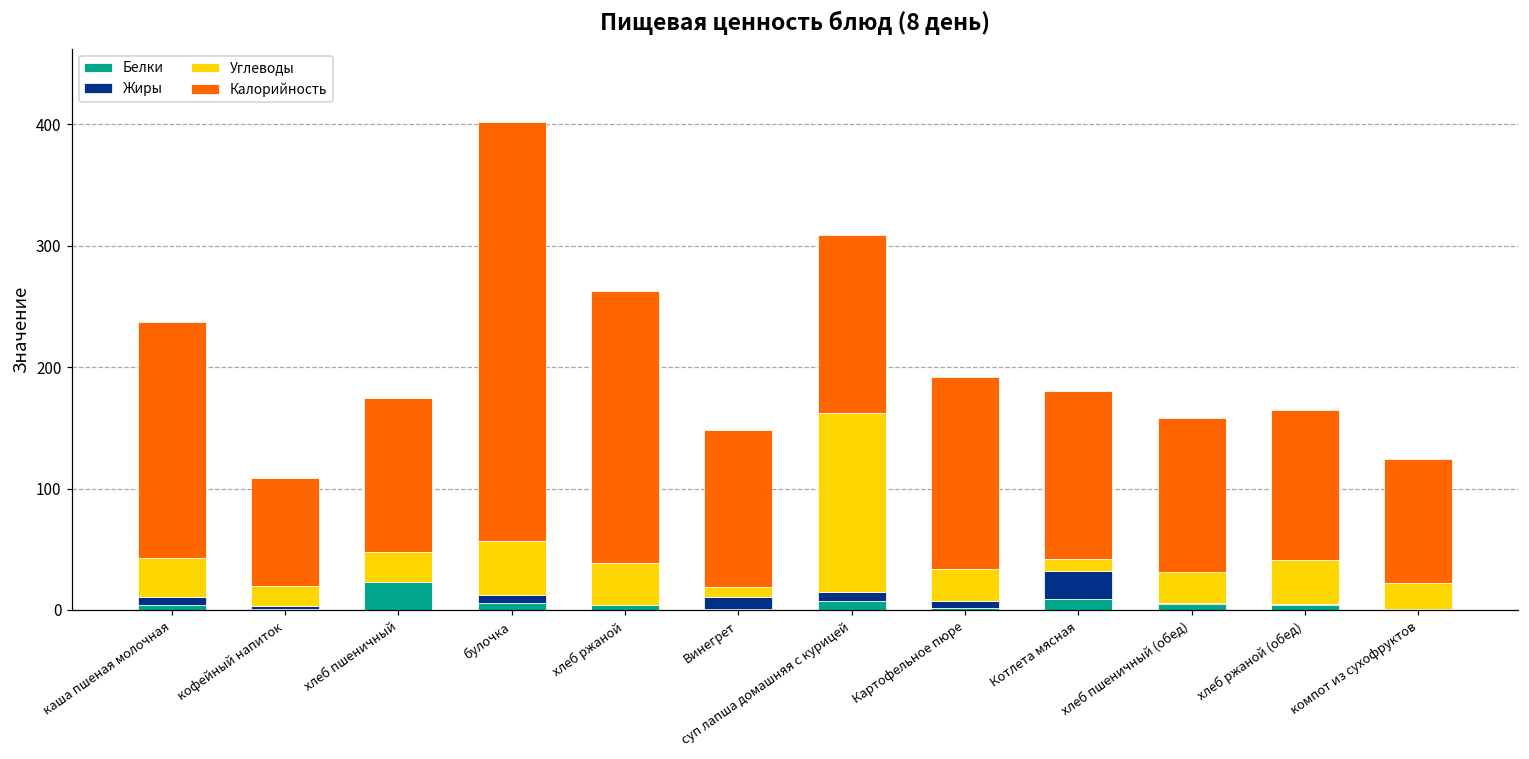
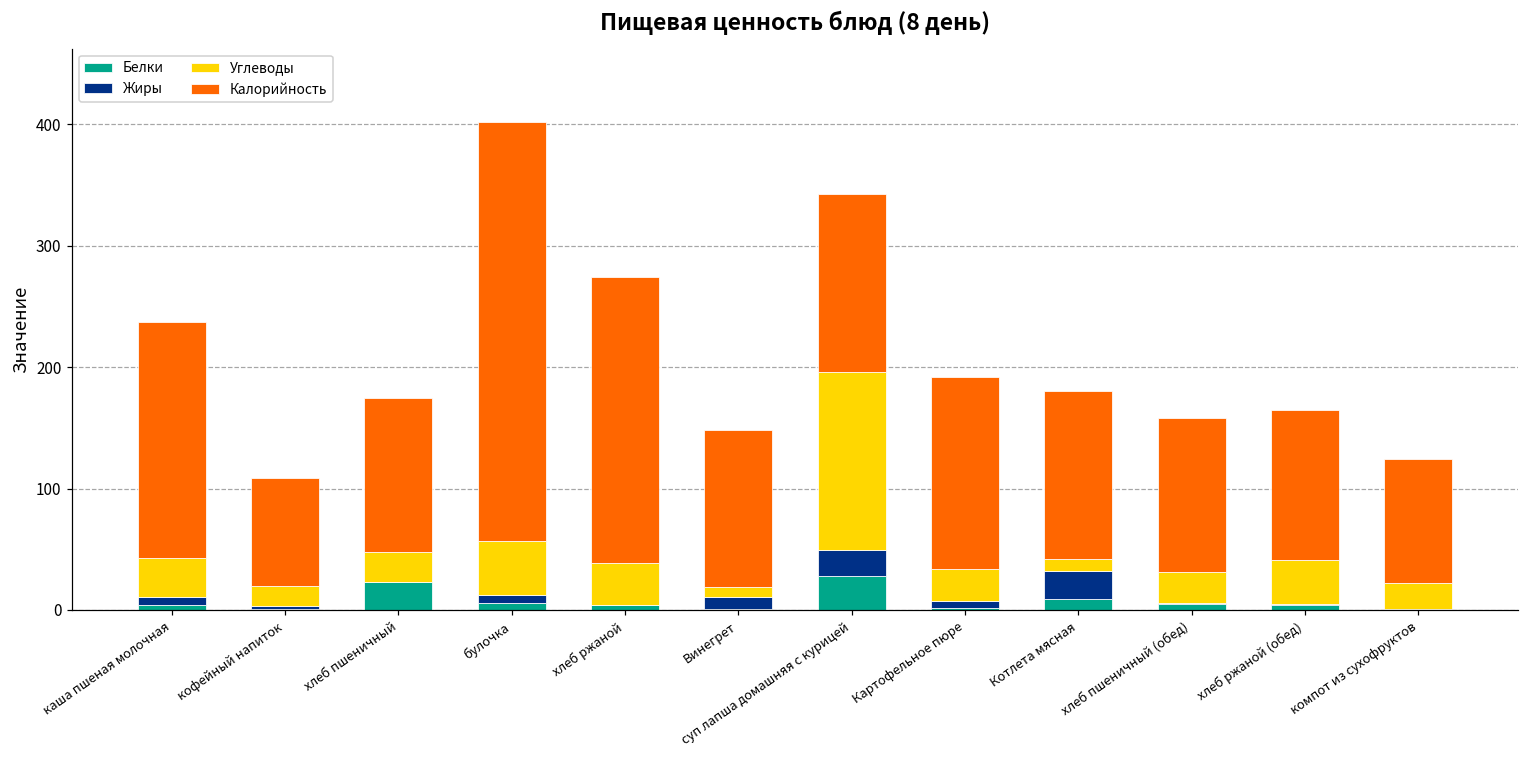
  {
    "Белки": {
      "каша пшеная молочная": 4,
      "хлеб пшеничный": 23,
      "булочка": 6,
      "хлеб ржаной": 4,
-     "суп лапша домашняя с курицей": 7,
+     "суп лапша домашняя с курицей": 28,
      "Котлета мясная": 9,
      "хлеб пшеничный (обед)": 5,
      "хлеб ржаной (обед)": 4
    },
    "Жиры": {
      "каша пшеная молочная": 7,
      "хлеб пшеничный": 0,
      "булочка": 6,
      "хлеб ржаной": 0,
      "Винегрет": 10,
-     "суп лапша домашняя с курицей": 8,
+     "суп лапша домашняя с курицей": 21,
      "Картофельное пюре": 5,
      "Котлета мясная": 23,
      "компот из сухофруктов": 0
    },
    "Углеводы": {
      "каша пшеная молочная": 32,
      "кофейный напиток": 17,
      "хлеб пшеничный": 25,
      "булочка": 45,
      "хлеб ржаной": 35,
      "Винегрет": 8,
      "суп лапша домашняя с курицей": 147,
      "Картофельное пюре": 27,
      "Котлета мясная": 10,
      "хлеб пшеничный (обед)": 25,
      "хлеб ржаной (обед)": 36,
      "компот из сухофруктов": 21
    },
    "Калорийность": {
      "каша пшеная молочная": 194,
      "кофейный напиток": 89,
      "хлеб пшеничный": 127,
      "булочка": 345,
-     "хлеб ржаной": 224,
+     "хлеб ржаной": 235,
      "Винегрет": 129,
      "суп лапша домашняя с курицей": 147,
      "Картофельное пюре": 158,
      "Котлета мясная": 138,
      "хлеб пшеничный (обед)": 127,
      "хлеб ржаной (обед)": 124,
      "компот из сухофруктов": 102
    }
  }
